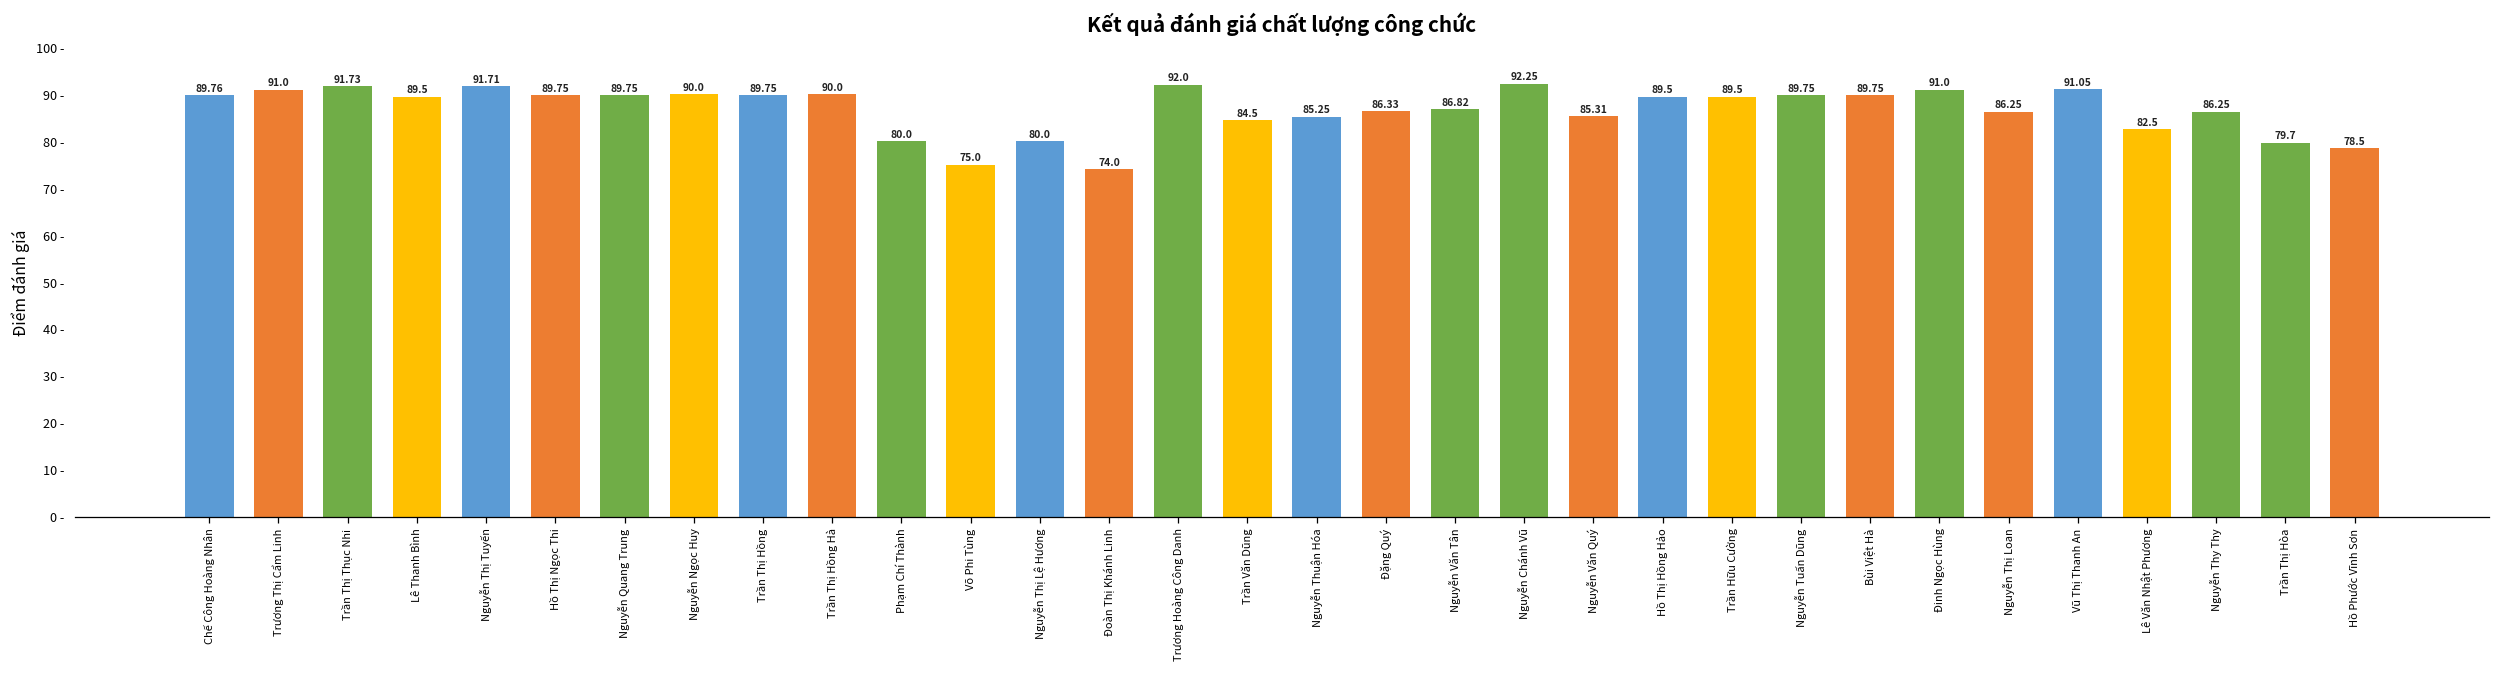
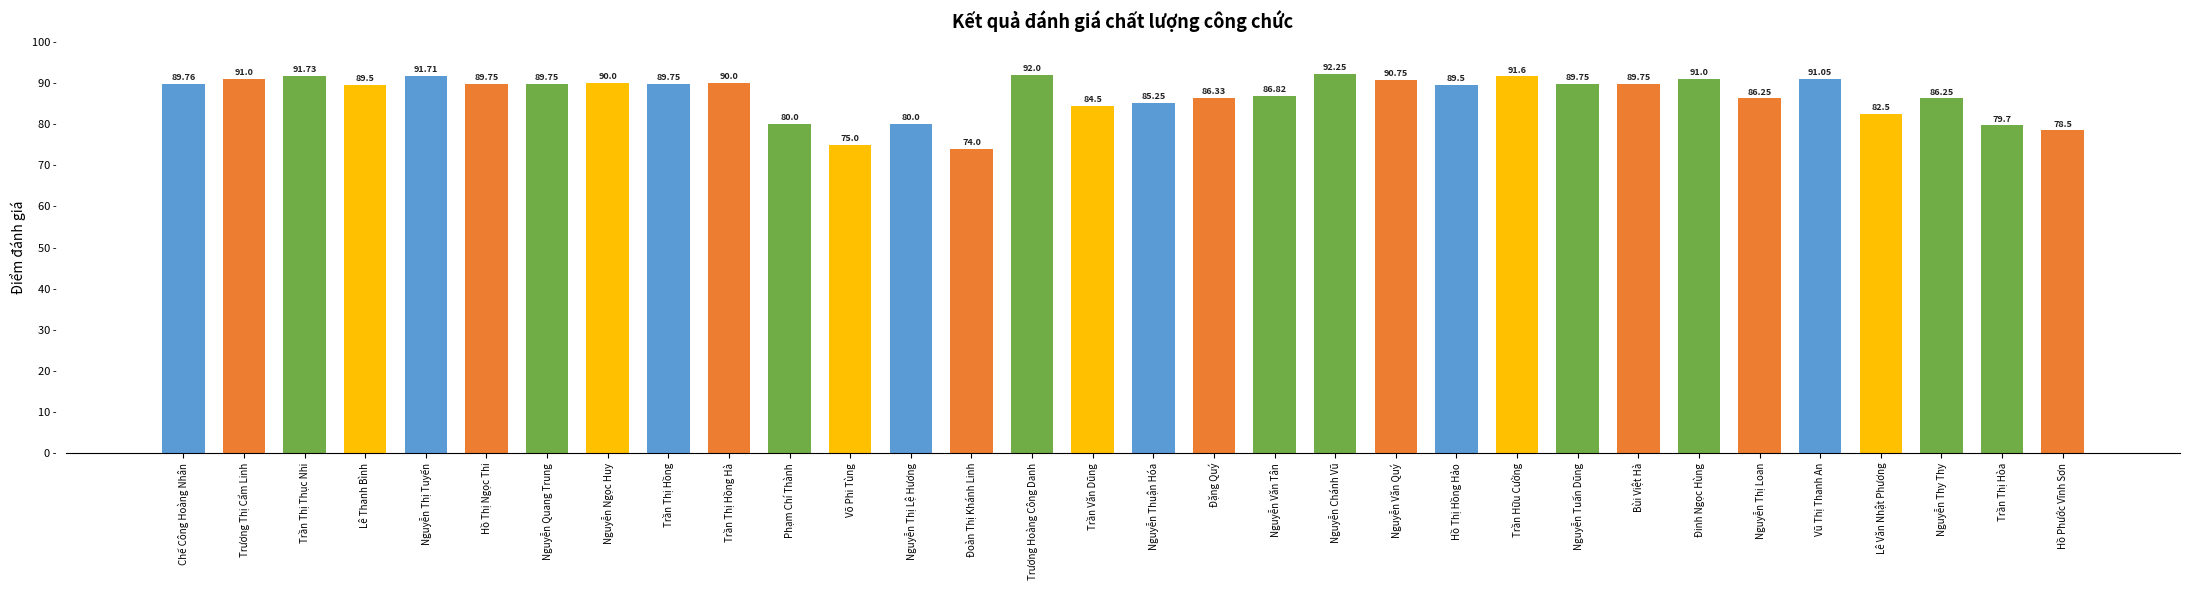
  {
    "Chế Công Hoàng Nhân": 89.76,
    "Trương Thị Cẩm Linh": 91.0,
    "Trần Thị Thục Nhi": 91.73,
    "Lê Thanh Bình": 89.5,
    "Nguyễn Thị Tuyến": 91.71,
    "Hồ Thị Ngọc Thi": 89.75,
    "Nguyễn Quang Trung": 89.75,
    "Nguyễn Ngọc Huy": 90.0,
    "Trần Thị Hồng": 89.75,
    "Trần Thị Hồng Hà": 90.0,
    "Phạm Chí Thành": 80.0,
    "Võ Phi Tùng": 75.0,
    "Nguyễn Thị Lệ Hương": 80.0,
    "Đoàn Thị Khánh Linh": 74.0,
    "Trương Hoàng Công Danh": 92.0,
    "Trần Văn Dũng": 84.5,
    "Nguyễn Thuận Hóa": 85.25,
    "Đặng Quý": 86.33,
    "Nguyễn Văn Tân": 86.82,
    "Nguyễn Chánh Vũ": 92.25,
-   "Nguyễn Văn Quý": 85.31,
+   "Nguyễn Văn Quý": 90.75,
    "Hồ Thị Hồng Hảo": 89.5,
-   "Trần Hữu Cường": 89.5,
+   "Trần Hữu Cường": 91.6,
    "Nguyễn Tuấn Dũng": 89.75,
    "Bùi Việt Hà": 89.75,
    "Đinh Ngọc Hùng": 91.0,
    "Nguyễn Thị Loan": 86.25,
    "Vũ Thị Thanh An": 91.05,
    "Lê Văn Nhật Phương": 82.5,
    "Nguyễn Thy Thy": 86.25,
    "Trần Thị Hòa": 79.7,
    "Hồ Phước Vĩnh Sơn": 78.5
  }
